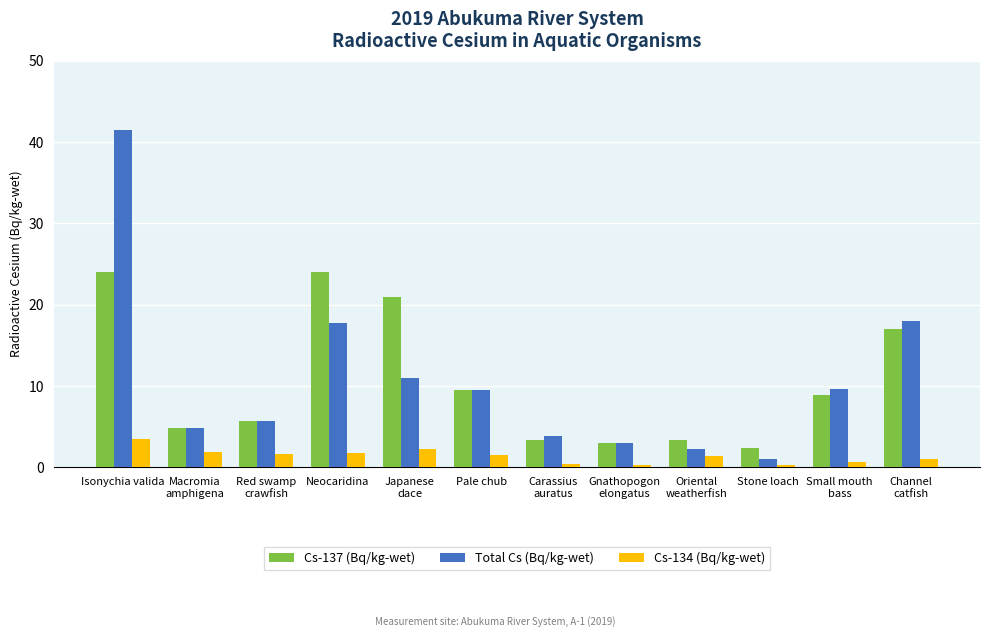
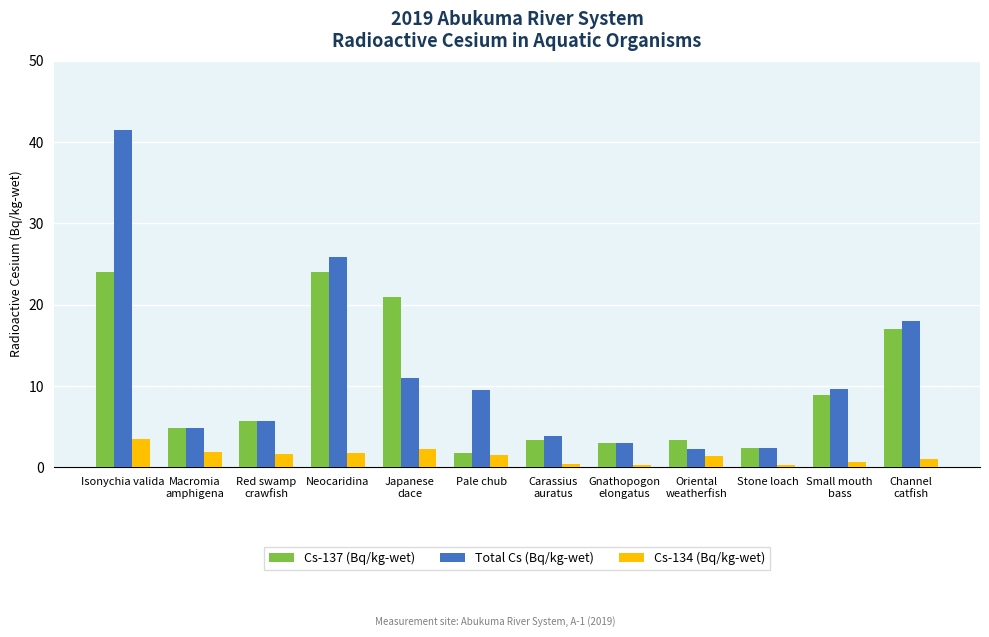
  {
    "Cs-137 (Bq/kg-wet)": {
      "Isonychia valida": 24,
      "Macromia amphigena": 5,
      "Red swamp crawfish": 6,
      "Neocaridina": 24,
      "Japanese dace": 21,
-     "Pale chub": 10,
+     "Pale chub": 2,
      "Carassius auratus": 3,
      "Gnathopogon elongatus": 3,
      "Oriental weatherfish": 3,
      "Stone loach": 2,
      "Small mouth bass": 9,
      "Channel catfish": 17
    },
    "Total Cs (Bq/kg-wet)": {
      "Isonychia valida": 42,
      "Macromia amphigena": 5,
      "Red swamp crawfish": 6,
-     "Neocaridina": 18,
+     "Neocaridina": 26,
      "Japanese dace": 11,
      "Pale chub": 10,
      "Carassius auratus": 4,
      "Gnathopogon elongatus": 3,
      "Oriental weatherfish": 2,
-     "Stone loach": 1,
+     "Stone loach": 2,
      "Small mouth bass": 10,
      "Channel catfish": 18
    },
    "Cs-134 (Bq/kg-wet)": {
      "Isonychia valida": 4,
      "Macromia amphigena": 2,
      "Red swamp crawfish": 2,
      "Neocaridina": 2,
      "Japanese dace": 2,
      "Pale chub": 2,
      "Carassius auratus": 0,
      "Gnathopogon elongatus": 0,
      "Oriental weatherfish": 1,
      "Small mouth bass": 1,
      "Channel catfish": 1
    }
  }
